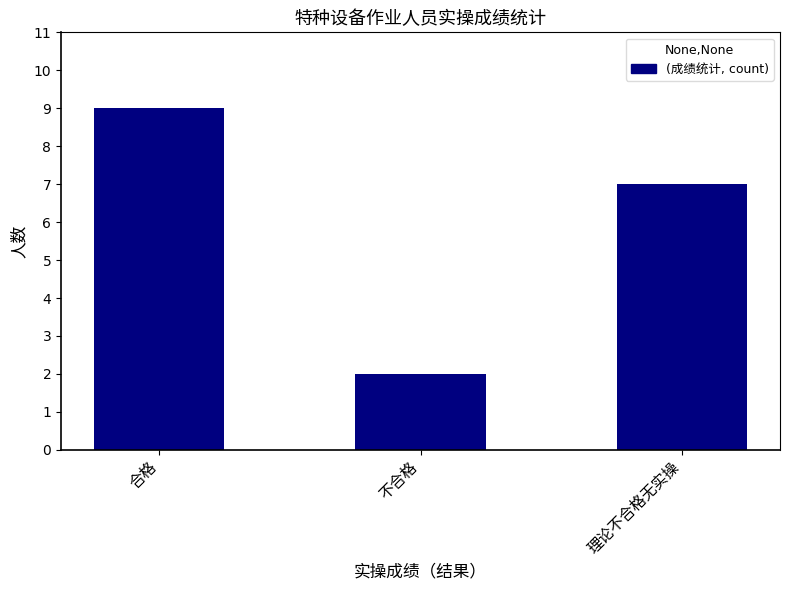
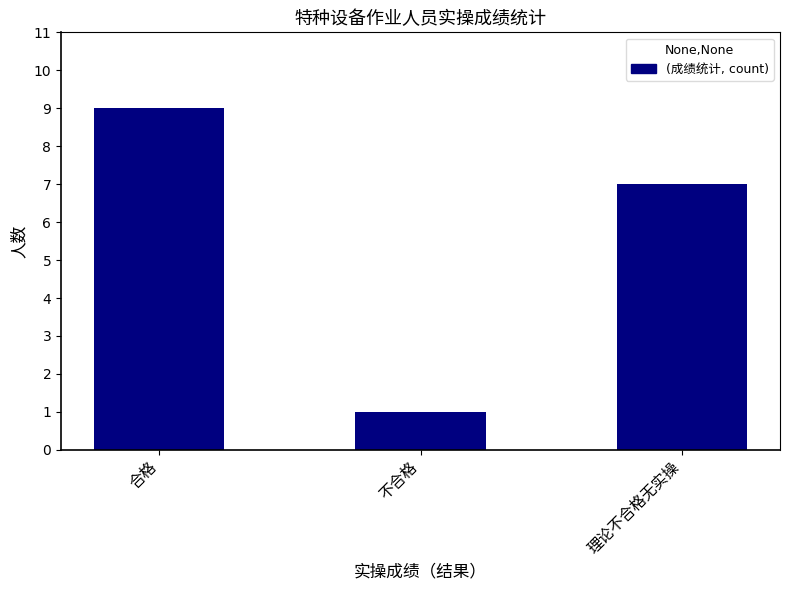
  {
    "合格": 9,
-   "不合格": 2,
+   "不合格": 1,
    "理论不合格无实操": 7
  }
